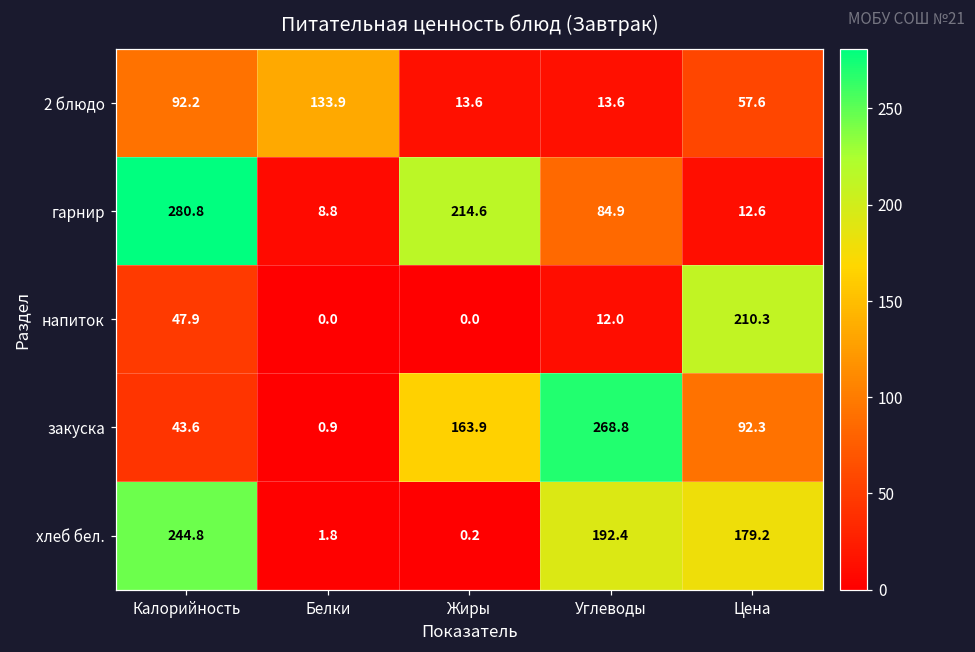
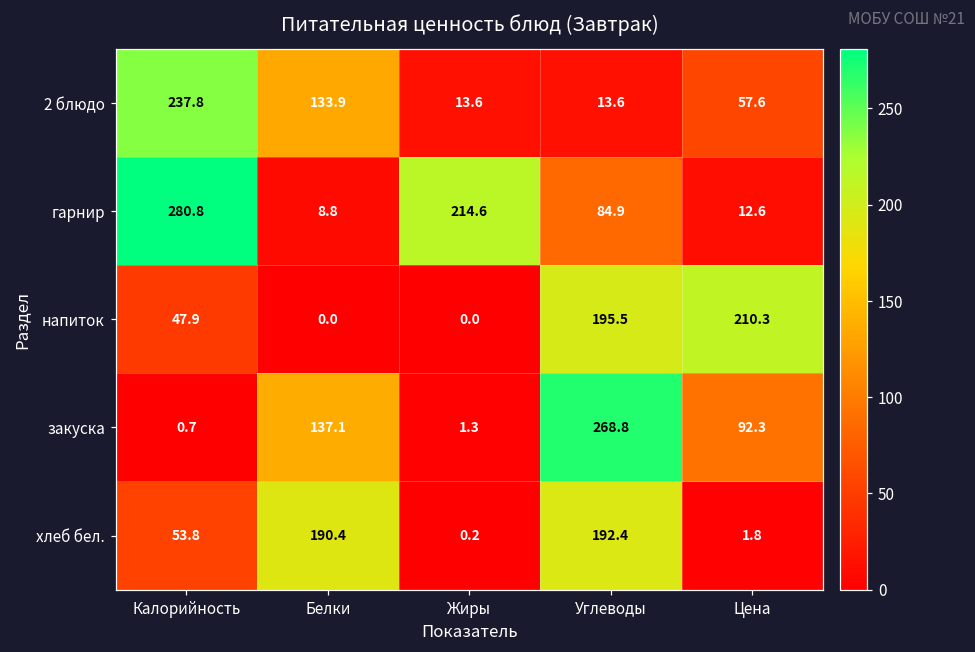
  {
    "2 блюдо": {
-     "Калорийность": 92.2,
+     "Калорийность": 237.8,
      "Белки": 133.9,
      "Жиры": 13.6,
      "Углеводы": 13.6,
      "Цена": 57.6
    },
    "гарнир": {
      "Калорийность": 280.8,
      "Белки": 8.8,
      "Жиры": 214.6,
      "Углеводы": 84.9,
      "Цена": 12.6
    },
    "напиток": {
      "Калорийность": 47.9,
      "Белки": 0.0,
      "Жиры": 0.0,
-     "Углеводы": 12.0,
+     "Углеводы": 195.5,
      "Цена": 210.3
    },
    "закуска": {
-     "Калорийность": 43.6,
-     "Белки": 0.9,
-     "Жиры": 163.9,
+     "Калорийность": 0.7,
+     "Белки": 137.1,
+     "Жиры": 1.3,
      "Углеводы": 268.8,
      "Цена": 92.3
    },
    "хлеб бел.": {
-     "Калорийность": 244.8,
-     "Белки": 1.8,
+     "Калорийность": 53.8,
+     "Белки": 190.4,
      "Жиры": 0.2,
      "Углеводы": 192.4,
-     "Цена": 179.2
+     "Цена": 1.8
    }
  }
